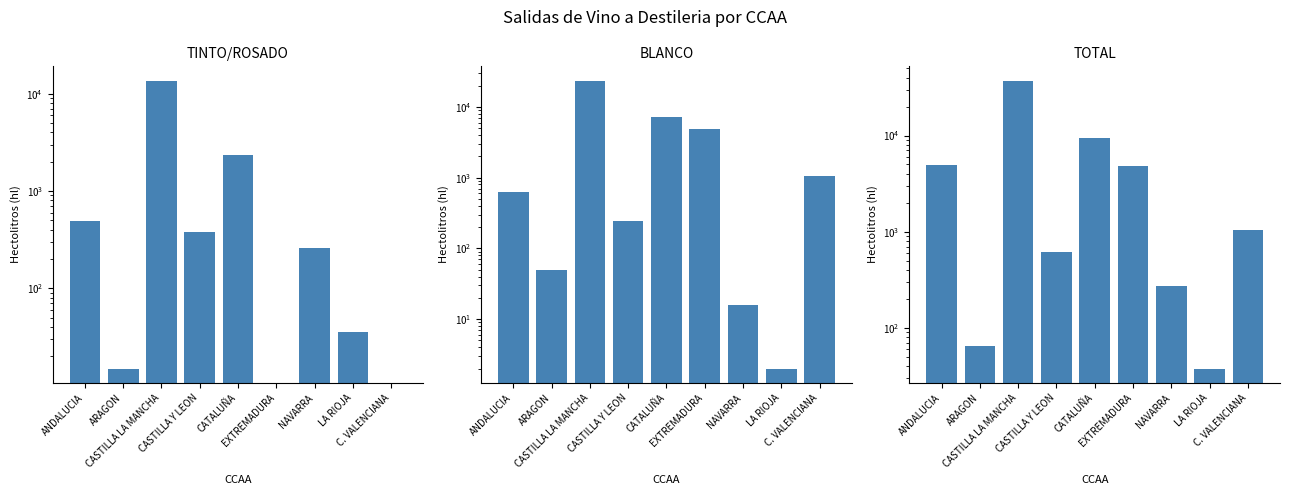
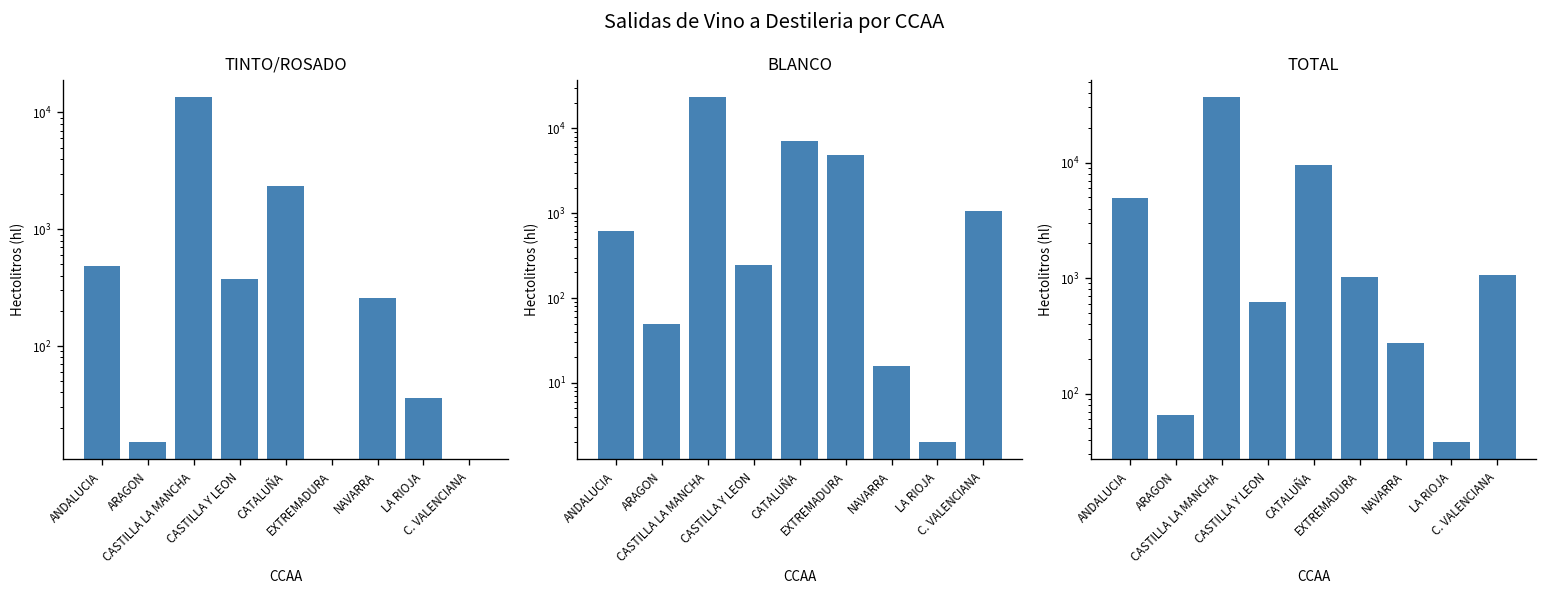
  {
    "TINTO/ROSADO": {
      "ANDALUCIA": 500,
      "ARAGON": 15,
      "CASTILLA LA MANCHA": 14000,
      "CASTILLA Y LEON": 380,
      "CATALUÑA": 2400,
      "NAVARRA": 260,
      "LA RIOJA": 36
    },
    "BLANCO": {
      "ANDALUCIA": 600,
      "ARAGON": 50,
      "CASTILLA LA MANCHA": 23000,
      "CASTILLA Y LEON": 240,
      "CATALUÑA": 7000,
      "EXTREMADURA": 5000,
      "NAVARRA": 16,
      "LA RIOJA": 2.0,
      "C. VALENCIANA": 1100
    },
    "TOTAL": {
      "ANDALUCIA": 5000,
      "ARAGON": 70,
      "CASTILLA LA MANCHA": 37000,
      "CASTILLA Y LEON": 600,
      "CATALUÑA": 9000,
-     "EXTREMADURA": 5000,
+     "EXTREMADURA": 1000,
      "NAVARRA": 270,
      "LA RIOJA": 38,
      "C. VALENCIANA": 1100
    }
  }
